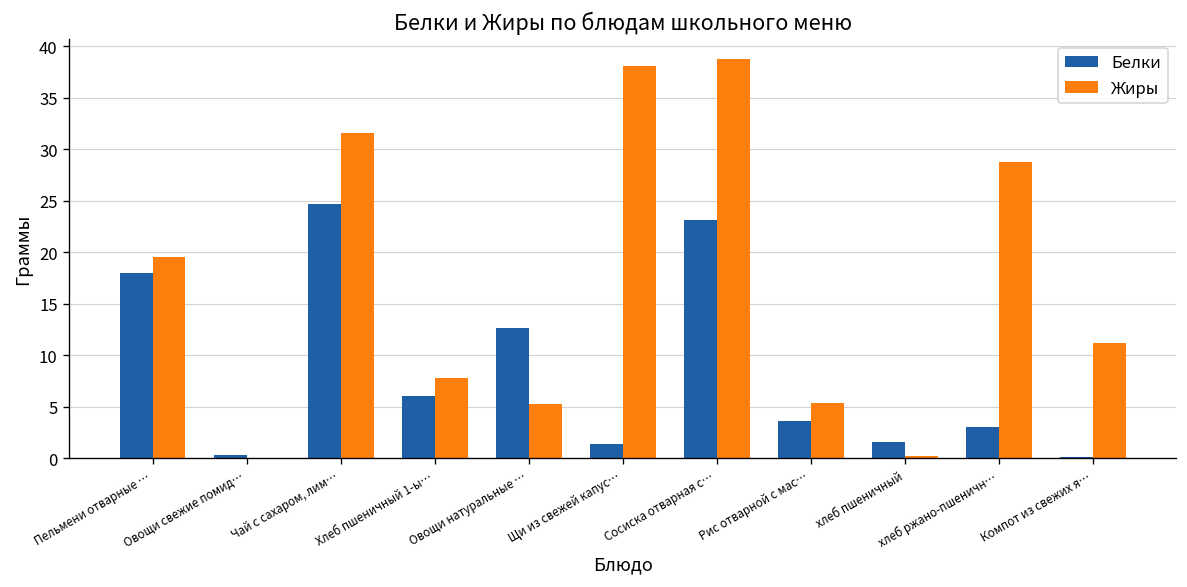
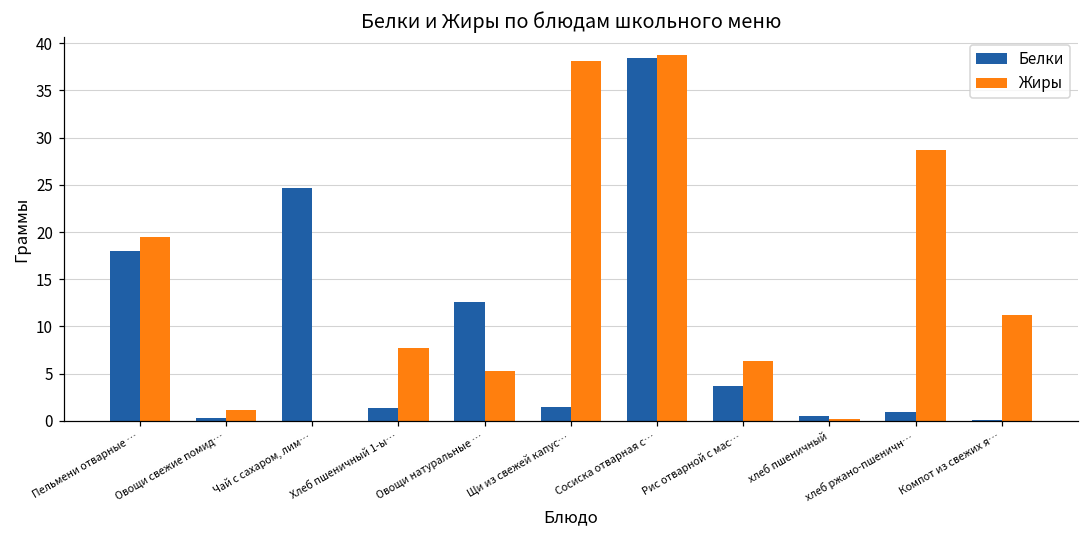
  {
    "Белки": {
      "Пельмени отварные …": 18,
      "Овощи свежие помид…": 0,
      "Чай с сахаром, лим…": 25,
-     "Хлеб пшеничный 1-ы…": 6,
+     "Хлеб пшеничный 1-ы…": 1,
      "Овощи натуральные …": 13,
      "Щи из свежей капус…": 1,
-     "Сосиска отварная с…": 23,
+     "Сосиска отварная с…": 38,
      "Рис отварной с мас…": 4,
-     "хлеб пшеничный": 2,
-     "хлеб ржано-пшеничн…": 3
+     "хлеб пшеничный": 1,
+     "хлеб ржано-пшеничн…": 1
    },
    "Жиры": {
      "Пельмени отварные …": 20,
-     "Овощи свежие помид…": 0,
-     "Чай с сахаром, лим…": 32,
+     "Овощи свежие помид…": 1,
+     "Чай с сахаром, лим…": 0,
      "Хлеб пшеничный 1-ы…": 8,
      "Овощи натуральные …": 5,
      "Щи из свежей капус…": 38,
      "Сосиска отварная с…": 39,
-     "Рис отварной с мас…": 5,
+     "Рис отварной с мас…": 6,
      "хлеб ржано-пшеничн…": 29,
      "Компот из свежих я…": 11
    }
  }
